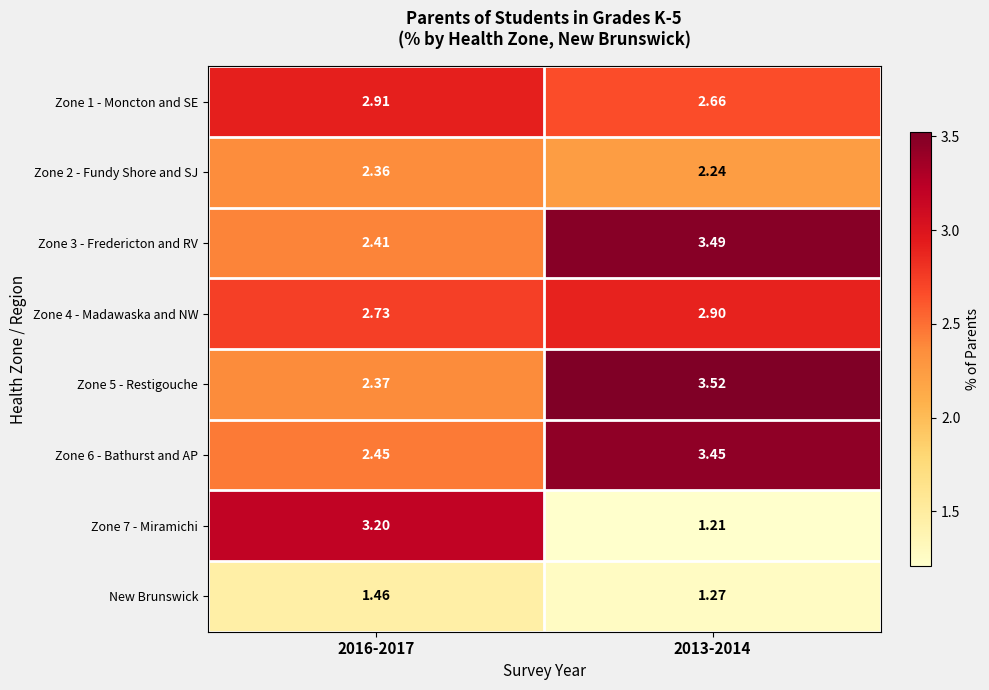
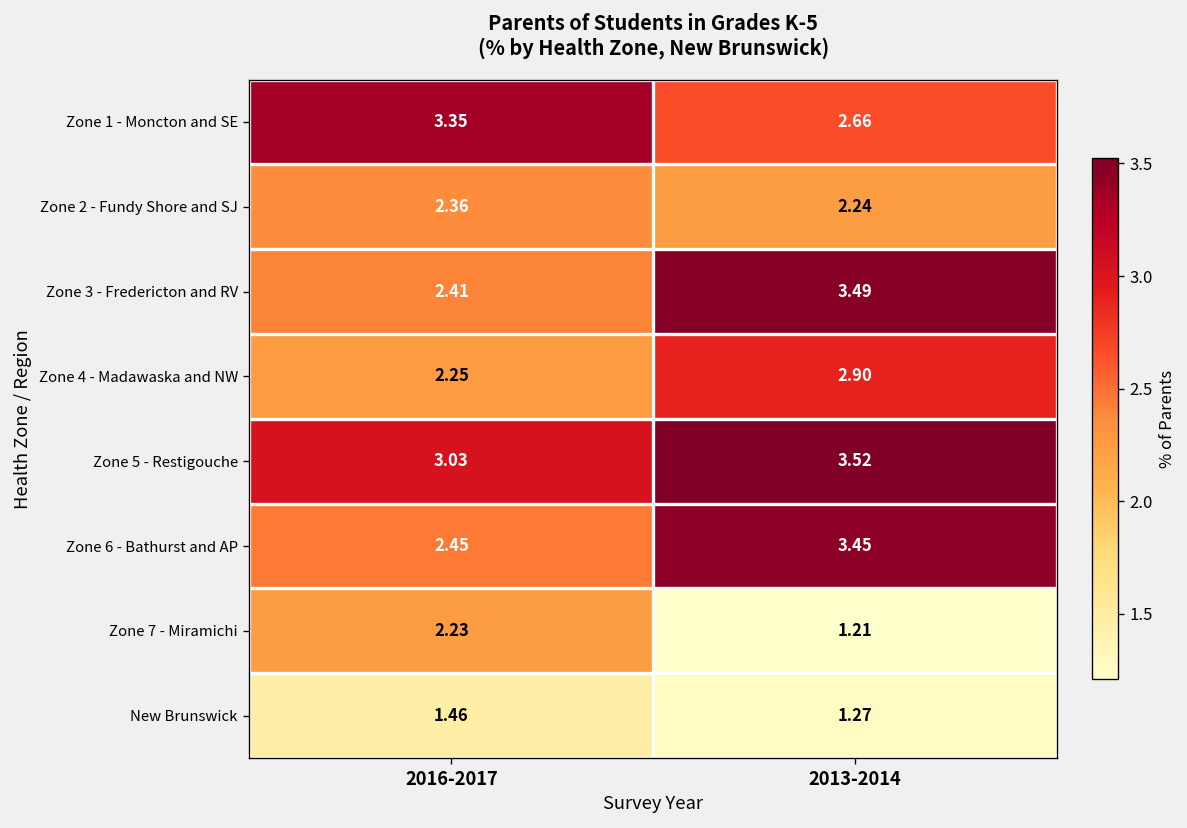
  {
    "Zone 1 - Moncton and SE": {
-     "2016-2017": 2.91,
+     "2016-2017": 3.35,
      "2013-2014": 2.66
    },
    "Zone 2 - Fundy Shore and SJ": {
      "2016-2017": 2.36,
      "2013-2014": 2.24
    },
    "Zone 3 - Fredericton and RV": {
      "2016-2017": 2.41,
      "2013-2014": 3.49
    },
    "Zone 4 - Madawaska and NW": {
-     "2016-2017": 2.73,
+     "2016-2017": 2.25,
      "2013-2014": 2.90
    },
    "Zone 5 - Restigouche": {
-     "2016-2017": 2.37,
+     "2016-2017": 3.03,
      "2013-2014": 3.52
    },
    "Zone 6 - Bathurst and AP": {
      "2016-2017": 2.45,
      "2013-2014": 3.45
    },
    "Zone 7 - Miramichi": {
-     "2016-2017": 3.20,
+     "2016-2017": 2.23,
      "2013-2014": 1.21
    },
    "New Brunswick": {
      "2016-2017": 1.46,
      "2013-2014": 1.27
    }
  }
